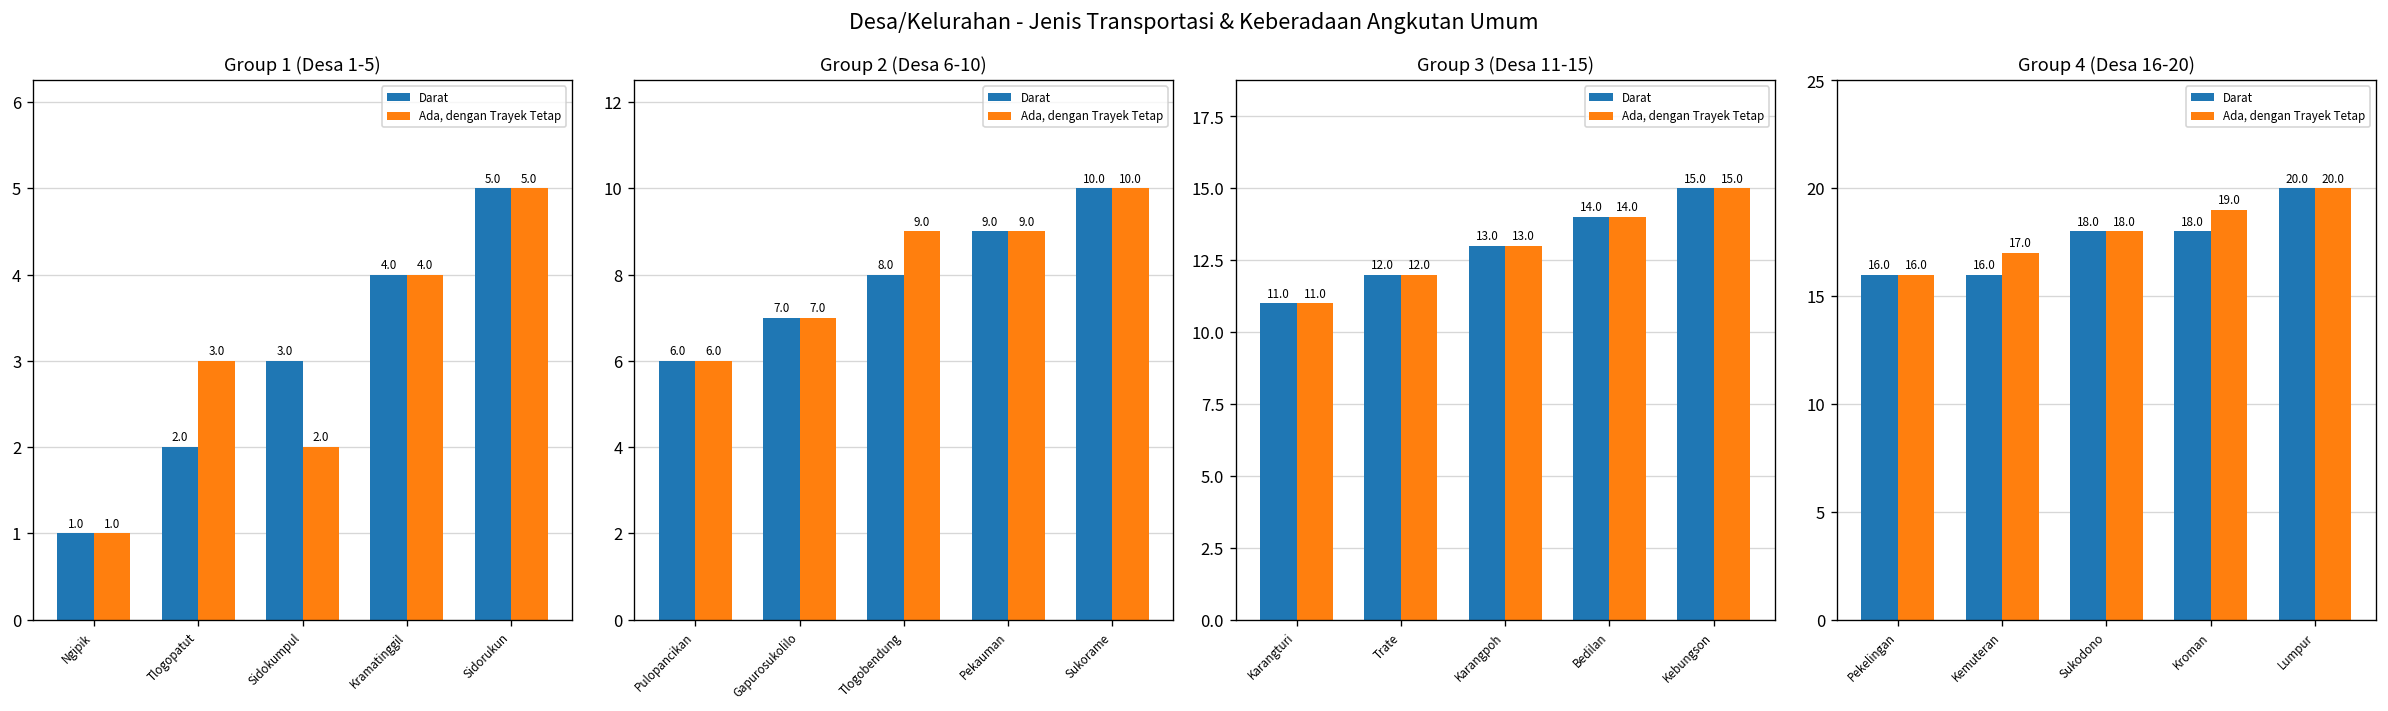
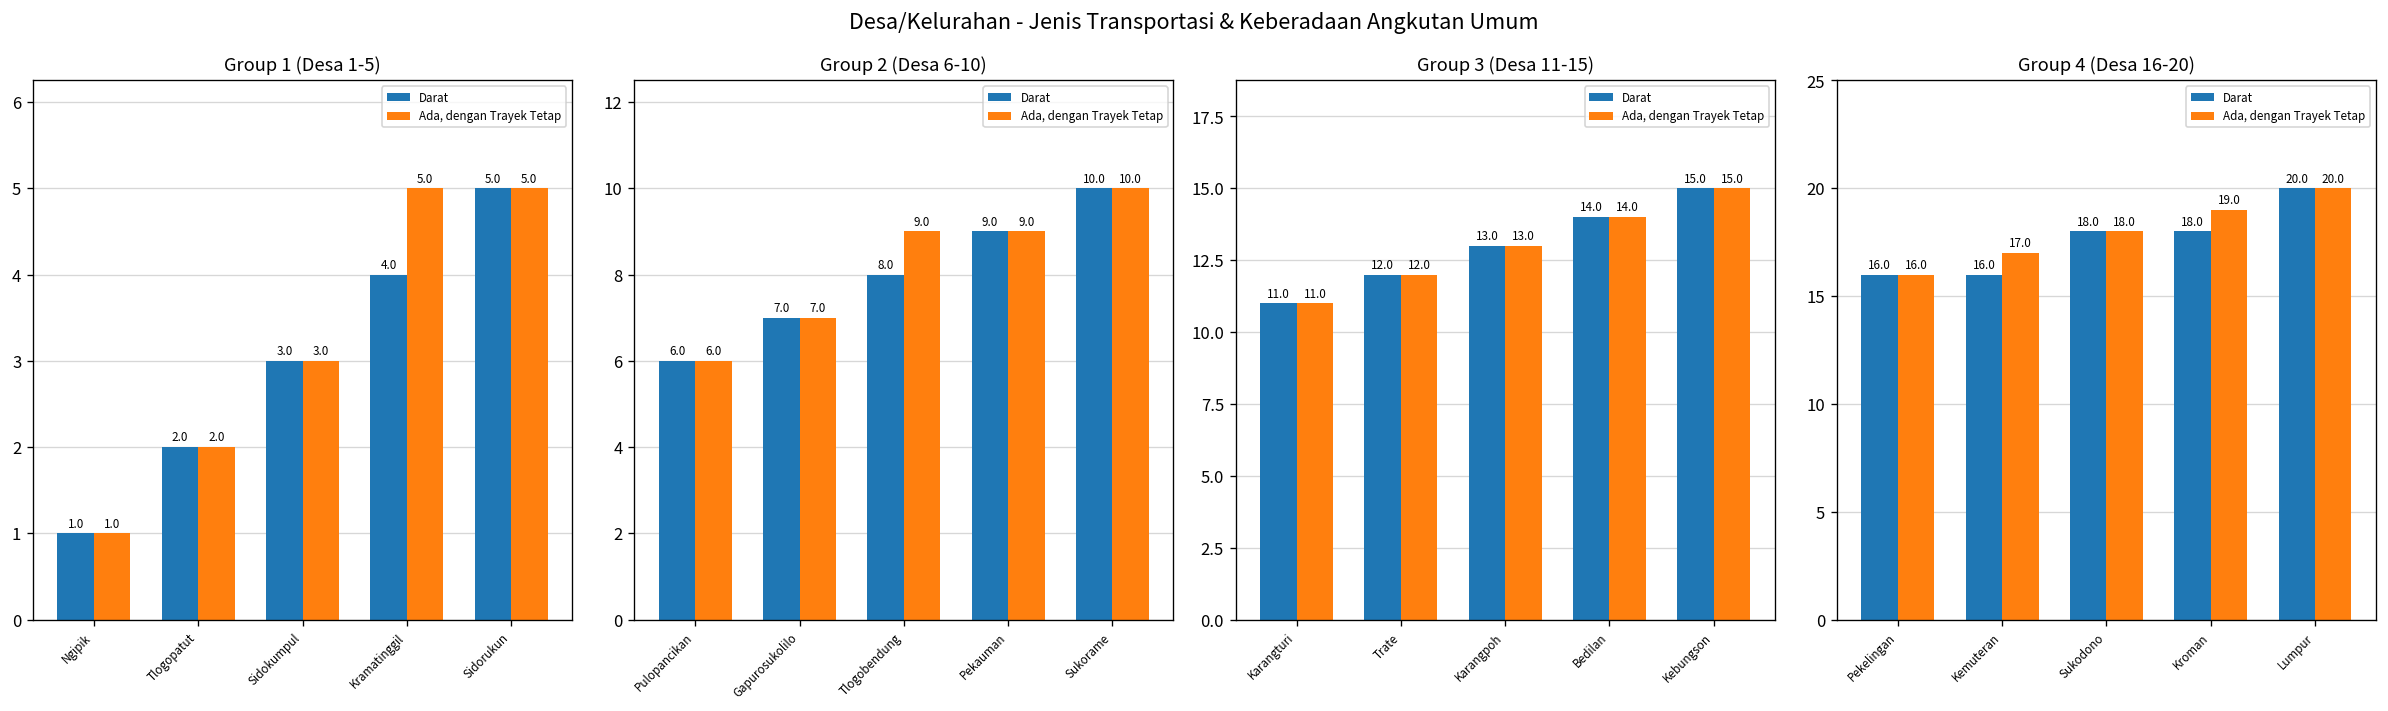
  {
    "Group 1 (Desa 1-5)": {
      "Darat": {
        "Ngipik": 1.0,
        "Tlogopatut": 2.0,
        "Sidokumpul": 3.0,
        "Kramatinggil": 4.0,
        "Sidorukun": 5.0
      },
      "Ada, dengan Trayek Tetap": {
        "Ngipik": 1.0,
-       "Tlogopatut": 3.0,
-       "Sidokumpul": 2.0,
-       "Kramatinggil": 4.0,
+       "Tlogopatut": 2.0,
+       "Sidokumpul": 3.0,
+       "Kramatinggil": 5.0,
        "Sidorukun": 5.0
      }
    },
    "Group 2 (Desa 6-10)": {
      "Darat": {
        "Pulopancikan": 6.0,
        "Gapurosukolilo": 7.0,
        "Tlogobendung": 8.0,
        "Pekauman": 9.0,
        "Sukorame": 10.0
      },
      "Ada, dengan Trayek Tetap": {
        "Pulopancikan": 6.0,
        "Gapurosukolilo": 7.0,
        "Tlogobendung": 9.0,
        "Pekauman": 9.0,
        "Sukorame": 10.0
      }
    },
    "Group 3 (Desa 11-15)": {
      "Darat": {
        "Karangturi": 11.0,
        "Trate": 12.0,
        "Karangpoh": 13.0,
        "Bedilan": 14.0,
        "Kebungson": 15.0
      },
      "Ada, dengan Trayek Tetap": {
        "Karangturi": 11.0,
        "Trate": 12.0,
        "Karangpoh": 13.0,
        "Bedilan": 14.0,
        "Kebungson": 15.0
      }
    },
    "Group 4 (Desa 16-20)": {
      "Darat": {
        "Pekelingan": 16.0,
        "Kemuteran": 16.0,
        "Sukodono": 18.0,
        "Kroman": 18.0,
        "Lumpur": 20.0
      },
      "Ada, dengan Trayek Tetap": {
        "Pekelingan": 16.0,
        "Kemuteran": 17.0,
        "Sukodono": 18.0,
        "Kroman": 19.0,
        "Lumpur": 20.0
      }
    }
  }
